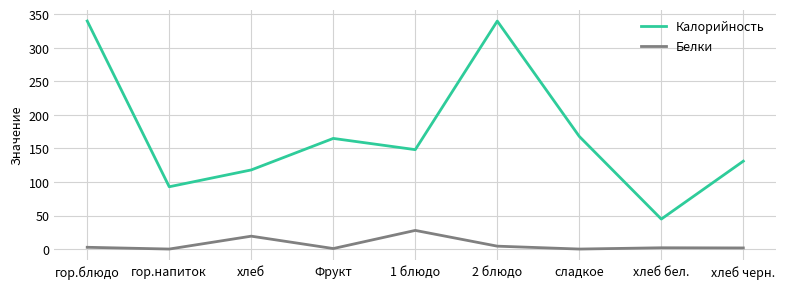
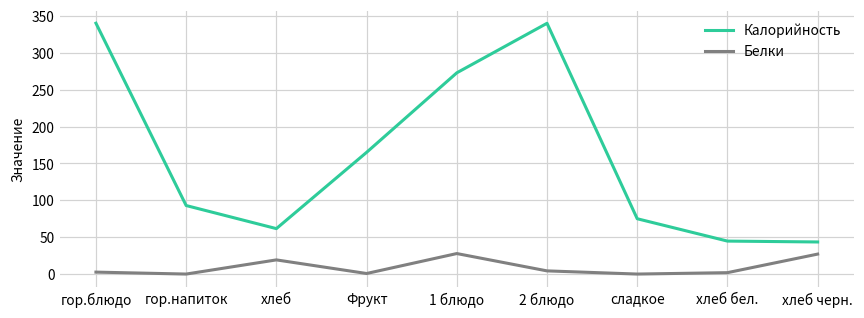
  {
    "Калорийность": {
      "гор.блюдо": 340,
      "гор.напиток": 90,
-     "хлеб": 120,
+     "хлеб": 60,
      "Фрукт": 170,
-     "1 блюдо": 150,
+     "1 блюдо": 270,
      "2 блюдо": 340,
-     "сладкое": 170,
+     "сладкое": 80,
      "хлеб бел.": 40,
-     "хлеб черн.": 130
+     "хлеб черн.": 40
    },
    "Белки": {
      "гор.блюдо": 0,
      "гор.напиток": 0,
      "хлеб": 20,
      "Фрукт": 0,
      "1 блюдо": 30,
      "2 блюдо": 0,
      "сладкое": 0,
      "хлеб бел.": 0,
-     "хлеб черн.": 0
+     "хлеб черн.": 30
    }
  }
